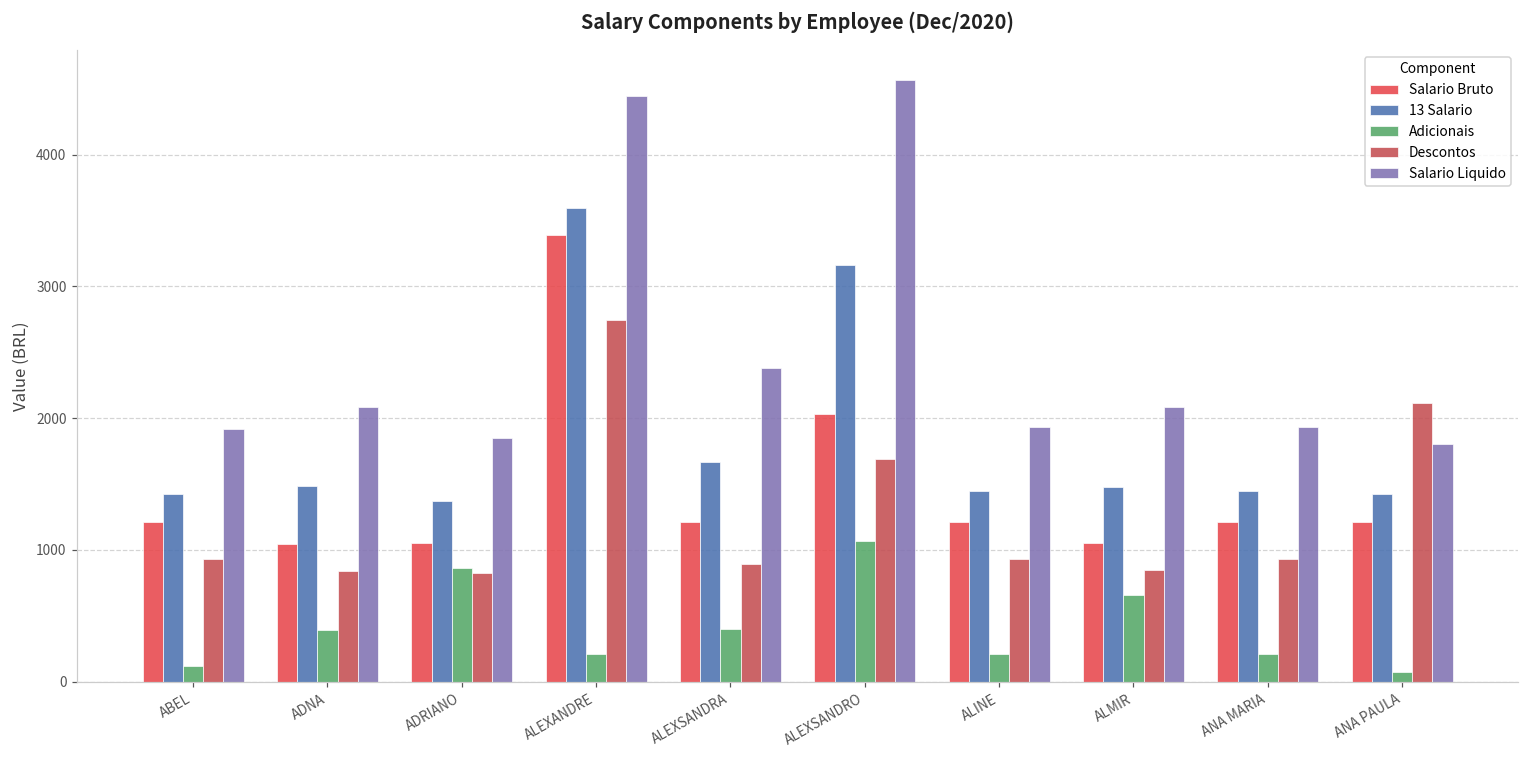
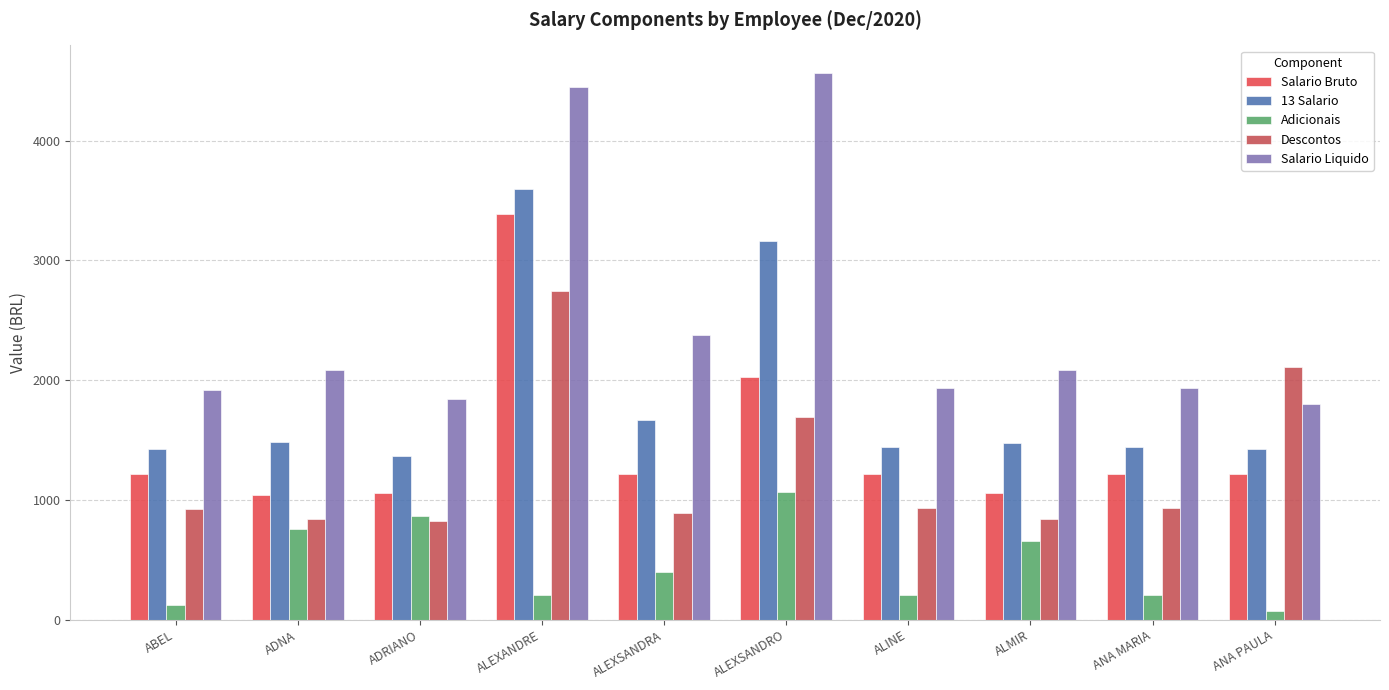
  {
    "Adicionais": {
      "ABEL": 120,
-     "ADNA": 390,
+     "ADNA": 760,
      "ADRIANO": 870,
      "ALEXANDRE": 210,
      "ALEXSANDRA": 400,
      "ALEXSANDRO": 1070,
      "ALINE": 210,
      "ALMIR": 660,
      "ANA MARIA": 210,
      "ANA PAULA": 80
    }
  }
